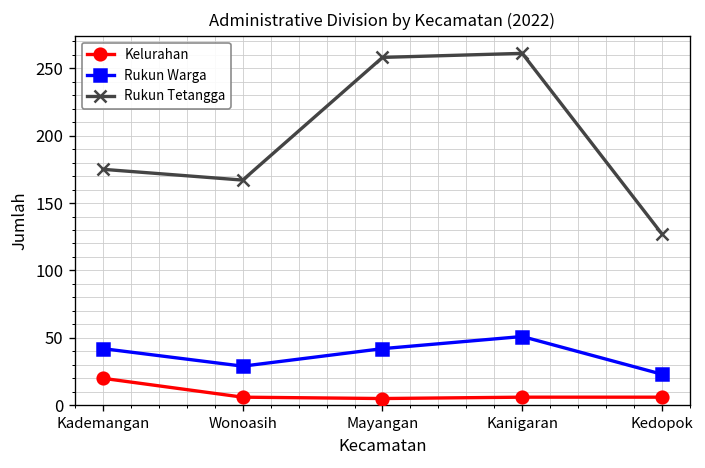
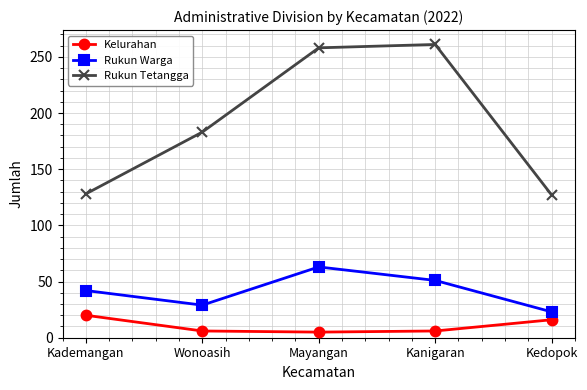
  {
    "Kelurahan": {
      "Kademangan": 20,
      "Wonoasih": 6,
      "Mayangan": 5,
      "Kanigaran": 6,
-     "Kedopok": 6
+     "Kedopok": 16
    },
    "Rukun Warga": {
      "Kademangan": 42,
      "Wonoasih": 29,
-     "Mayangan": 42,
+     "Mayangan": 63,
      "Kanigaran": 51,
      "Kedopok": 23
    },
    "Rukun Tetangga": {
-     "Kademangan": 175,
-     "Wonoasih": 167,
+     "Kademangan": 128,
+     "Wonoasih": 183,
      "Mayangan": 258,
      "Kanigaran": 261,
      "Kedopok": 127
    }
  }
